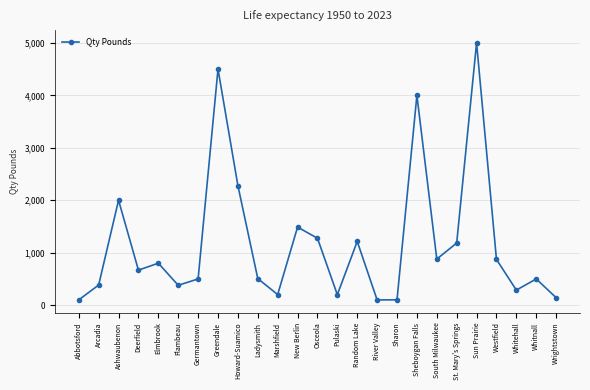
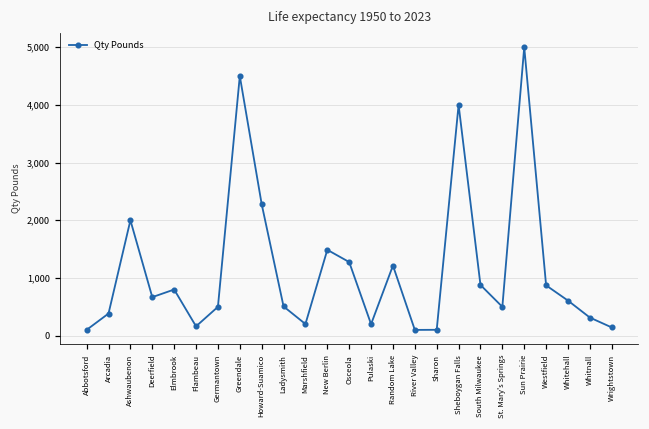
  {
    "Abbotsford": "100",
    "Arcadia": "400",
    "Ashwaubenon": "2,000",
    "Deerfield": "700",
    "Elmbrook": "800",
-   "Flambeau": "400",
+   "Flambeau": "200",
    "Germantown": "500",
    "Greendale": "4,500",
    "Howard-Suamico": "2,300",
    "Ladysmith": "500",
    "Marshfield": "200",
    "New Berlin": "1,500",
    "Osceola": "1,300",
    "Pulaski": "200",
    "Random Lake": "1,200",
    "River Valley": "100",
    "Sharon": "100",
    "Sheboygan Falls": "4,000",
    "South Milwaukee": "900",
-   "St. Mary's Springs": "1,200",
+   "St. Mary's Springs": "500",
    "Sun Prairie": "5,000",
    "Westfield": "900",
-   "Whitehall": "300",
-   "Whitnall": "500",
+   "Whitehall": "600",
+   "Whitnall": "300",
    "Wrightstown": "100"
  }
